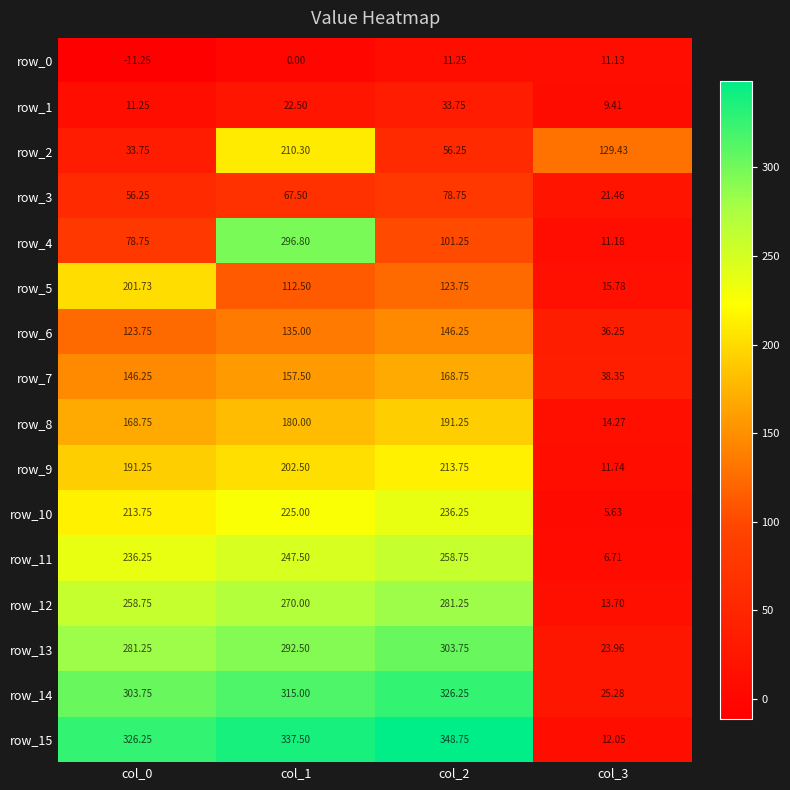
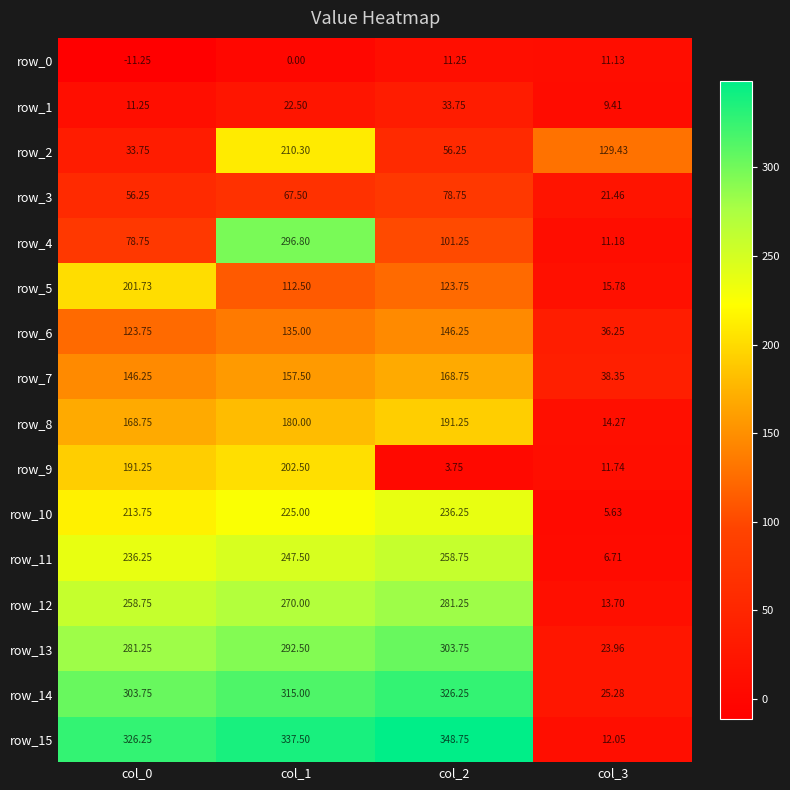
  {
    "row_0": {
      "col_0": -11.25,
      "col_1": 0.00,
      "col_2": 11.25,
      "col_3": 11.13
    },
    "row_1": {
      "col_0": 11.25,
      "col_1": 22.50,
      "col_2": 33.75,
      "col_3": 9.41
    },
    "row_2": {
      "col_0": 33.75,
      "col_1": 210.30,
      "col_2": 56.25,
      "col_3": 129.43
    },
    "row_3": {
      "col_0": 56.25,
      "col_1": 67.50,
      "col_2": 78.75,
      "col_3": 21.46
    },
    "row_4": {
      "col_0": 78.75,
      "col_1": 296.80,
      "col_2": 101.25,
      "col_3": 11.18
    },
    "row_5": {
      "col_0": 201.73,
      "col_1": 112.50,
      "col_2": 123.75,
      "col_3": 15.78
    },
    "row_6": {
      "col_0": 123.75,
      "col_1": 135.00,
      "col_2": 146.25,
      "col_3": 36.25
    },
    "row_7": {
      "col_0": 146.25,
      "col_1": 157.50,
      "col_2": 168.75,
      "col_3": 38.35
    },
    "row_8": {
      "col_0": 168.75,
      "col_1": 180.00,
      "col_2": 191.25,
      "col_3": 14.27
    },
    "row_9": {
      "col_0": 191.25,
      "col_1": 202.50,
-     "col_2": 213.75,
+     "col_2": 3.75,
      "col_3": 11.74
    },
    "row_10": {
      "col_0": 213.75,
      "col_1": 225.00,
      "col_2": 236.25,
      "col_3": 5.63
    },
    "row_11": {
      "col_0": 236.25,
      "col_1": 247.50,
      "col_2": 258.75,
      "col_3": 6.71
    },
    "row_12": {
      "col_0": 258.75,
      "col_1": 270.00,
      "col_2": 281.25,
      "col_3": 13.70
    },
    "row_13": {
      "col_0": 281.25,
      "col_1": 292.50,
      "col_2": 303.75,
      "col_3": 23.96
    },
    "row_14": {
      "col_0": 303.75,
      "col_1": 315.00,
      "col_2": 326.25,
      "col_3": 25.28
    },
    "row_15": {
      "col_0": 326.25,
      "col_1": 337.50,
      "col_2": 348.75,
      "col_3": 12.05
    }
  }
